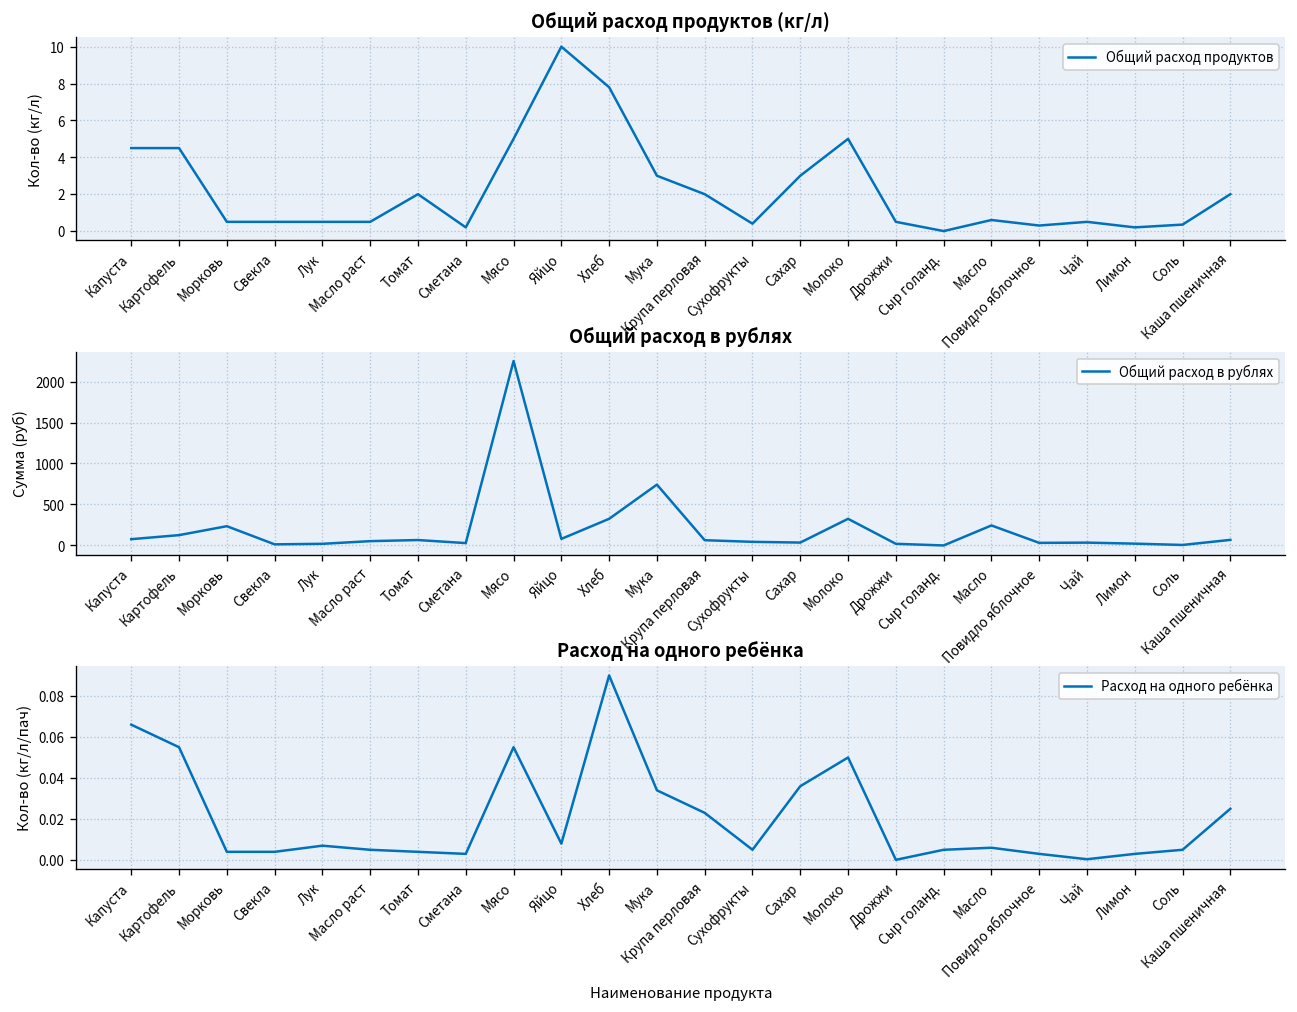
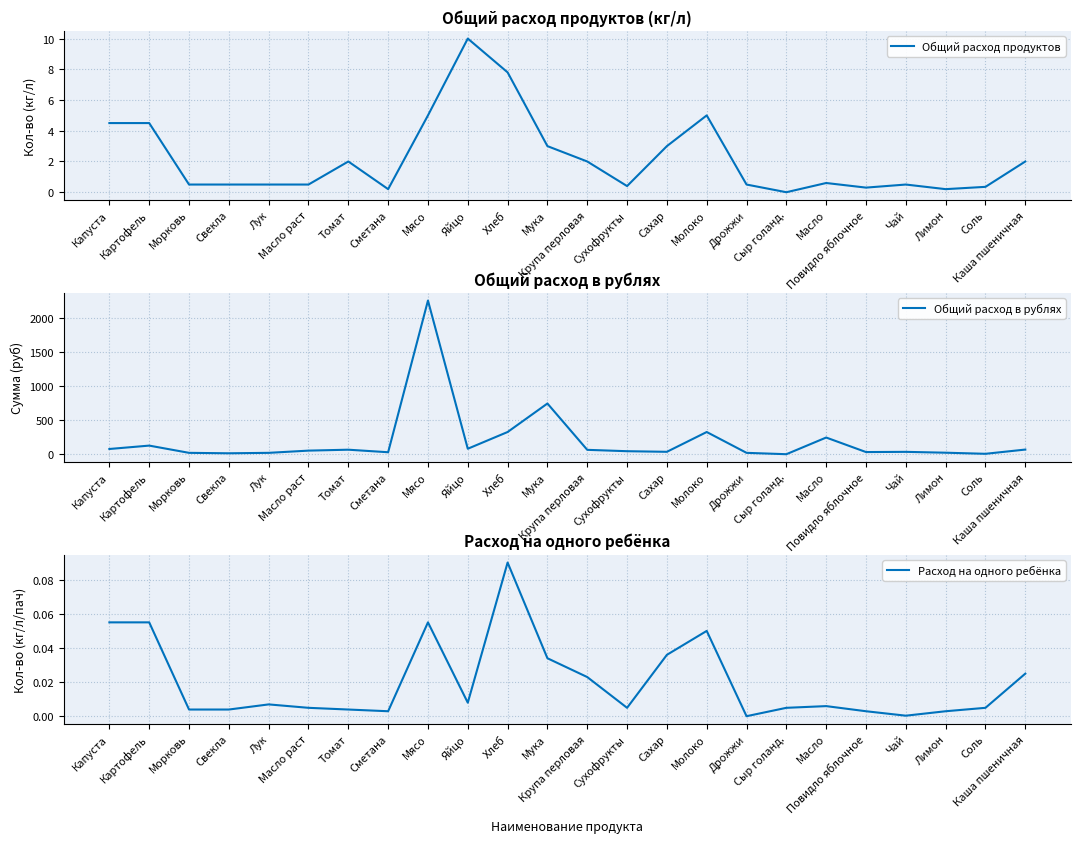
  {
    "Общий расход продуктов (кг/л)": {
      "Капуста": 4.5,
      "Картофель": 4.5,
      "Морковь": 0.5,
      "Свекла": 0.5,
      "Лук": 0.5,
      "Масло раст": 0.5,
      "Томат": 2.0,
      "Сметана": 0.2,
      "Мясо": 5.0,
      "Яйцо": 10.0,
      "Хлеб": 7.8,
      "Мука": 3.0,
      "Крупа перловая": 2.0,
      "Сухофрукты": 0.4,
      "Сахар": 3.0,
      "Молоко": 5.0,
      "Дрожжи": 0.5,
      "Сыр голанд.": 0.0,
      "Масло": 0.6,
      "Повидло яблочное": 0.3,
      "Чай": 0.5,
      "Лимон": 0.2,
      "Соль": 0.4,
      "Каша пшеничная": 2.0
    },
    "Общий расход в рублях": {
      "Капуста": 100,
      "Картофель": 100,
-     "Морковь": 200,
+     "Морковь": 0,
      "Свекла": 0,
      "Лук": 0,
      "Масло раст": 100,
      "Томат": 100,
      "Сметана": 0,
      "Мясо": 2300,
      "Яйцо": 100,
      "Хлеб": 300,
      "Мука": 700,
      "Крупа перловая": 100,
      "Сухофрукты": 0,
      "Сахар": 0,
      "Молоко": 300,
      "Дрожжи": 0,
      "Сыр голанд.": 0,
      "Масло": 200,
      "Повидло яблочное": 0,
      "Чай": 0,
      "Лимон": 0,
      "Соль": 0,
      "Каша пшеничная": 100
    },
    "Расход на одного ребёнка": {
-     "Капуста": 0.066,
+     "Капуста": 0.055,
      "Картофель": 0.055,
      "Морковь": 0.004,
      "Свекла": 0.004,
      "Лук": 0.007,
      "Масло раст": 0.005,
      "Томат": 0.004,
      "Сметана": 0.003,
      "Мясо": 0.055,
      "Яйцо": 0.008,
      "Хлеб": 0.090,
      "Мука": 0.034,
      "Крупа перловая": 0.023,
      "Сухофрукты": 0.005,
      "Сахар": 0.036,
      "Молоко": 0.050,
      "Дрожжи": 0.000,
      "Сыр голанд.": 0.005,
      "Масло": 0.006,
      "Повидло яблочное": 0.003,
      "Чай": 0.000,
      "Лимон": 0.003,
      "Соль": 0.005,
      "Каша пшеничная": 0.025
    }
  }
